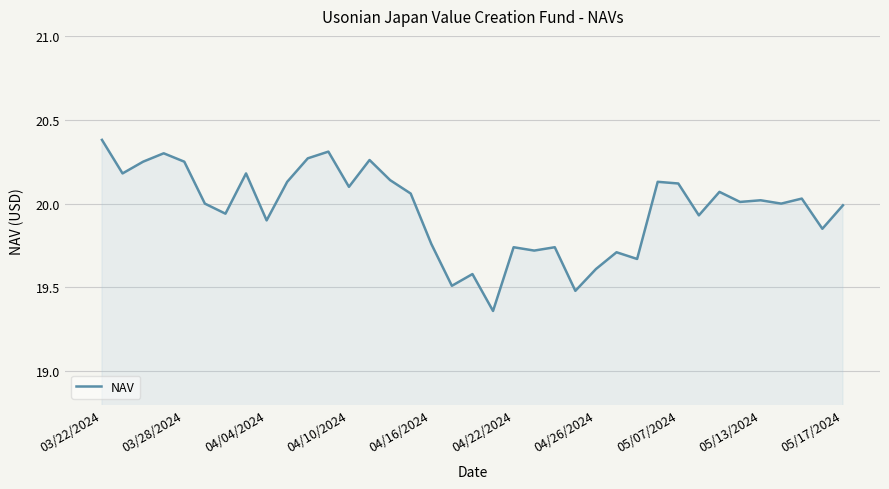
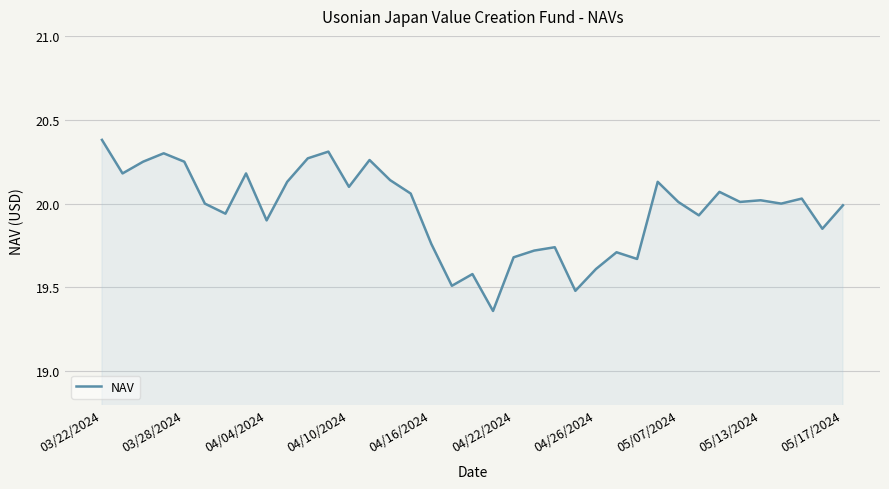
  {
    "03/22/2024": 20.38,
    "03/28/2024": 20.25,
    "04/04/2024": 19.90,
    "04/10/2024": 20.10,
    "04/16/2024": 19.76,
-   "04/22/2024": 19.74,
+   "04/22/2024": 19.68,
    "04/26/2024": 19.61,
-   "05/07/2024": 20.12,
+   "05/07/2024": 20.01,
    "05/13/2024": 20.02,
    "05/17/2024": 19.99
  }
